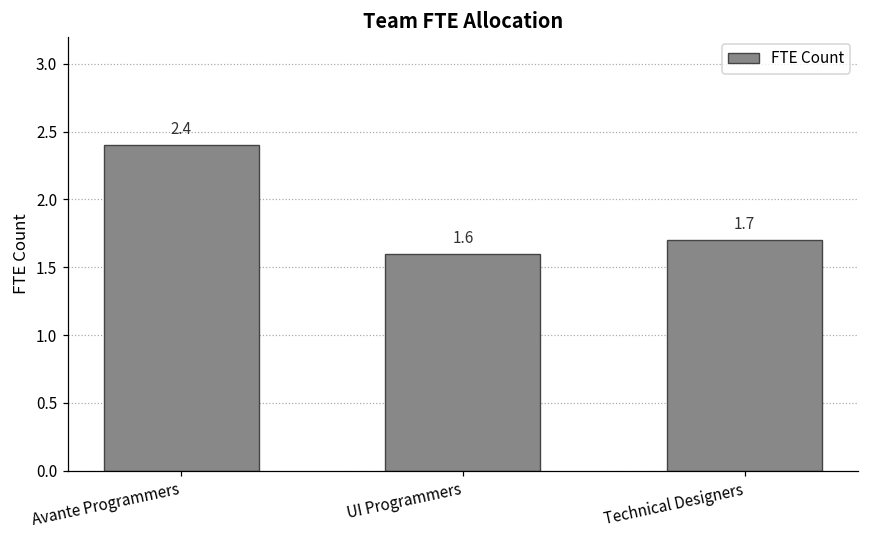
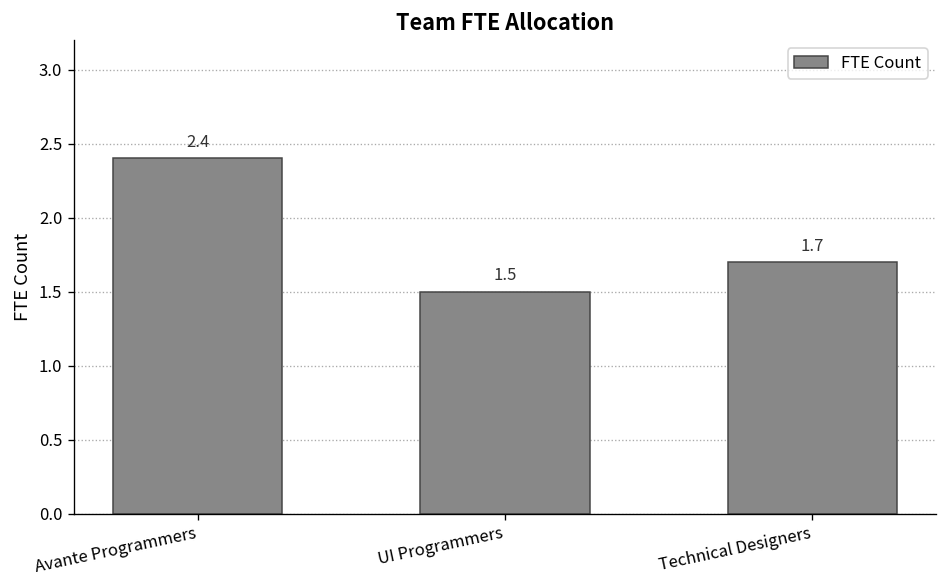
  {
    "Avante Programmers": 2.4,
-   "UI Programmers": 1.6,
+   "UI Programmers": 1.5,
    "Technical Designers": 1.7
  }
